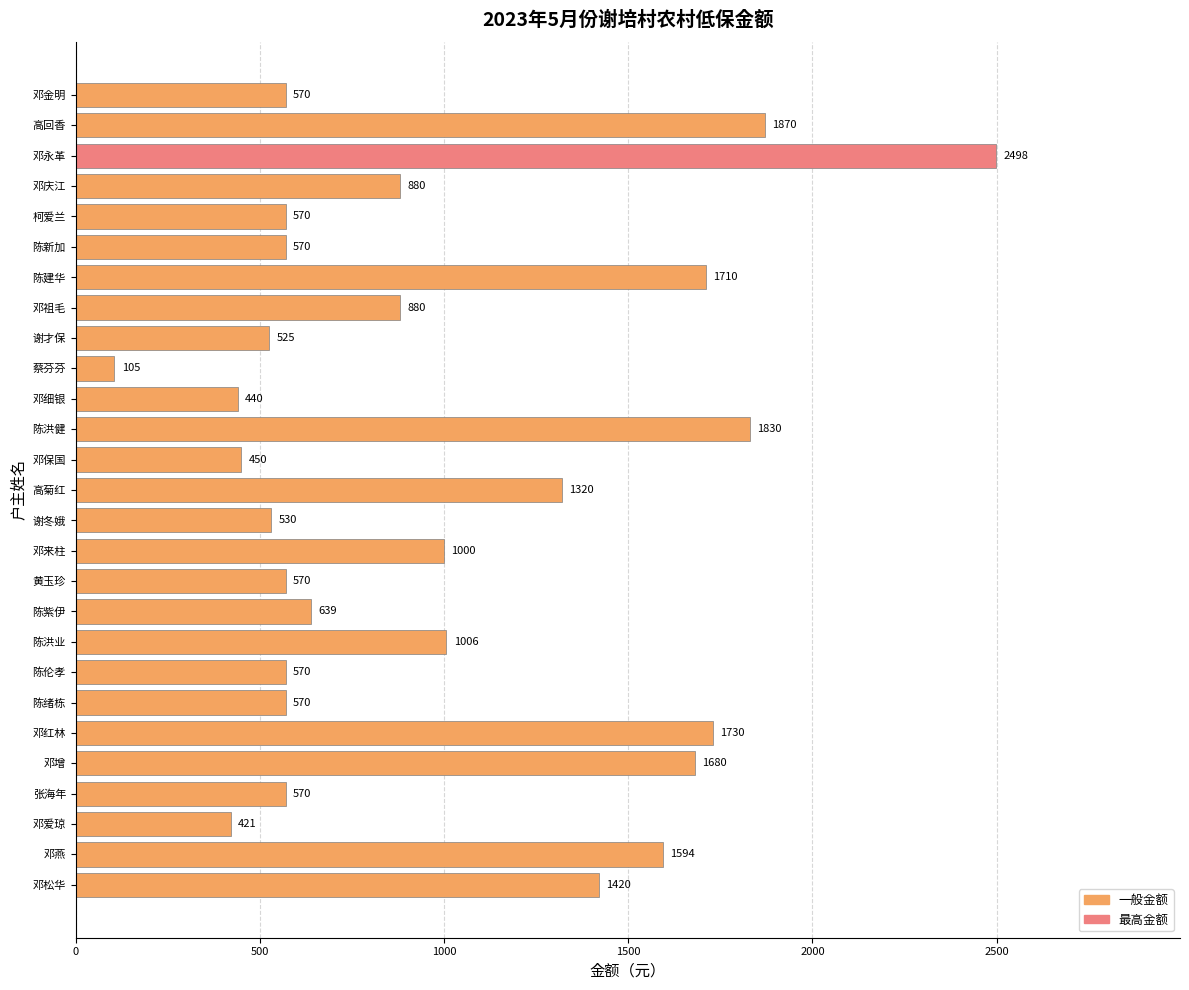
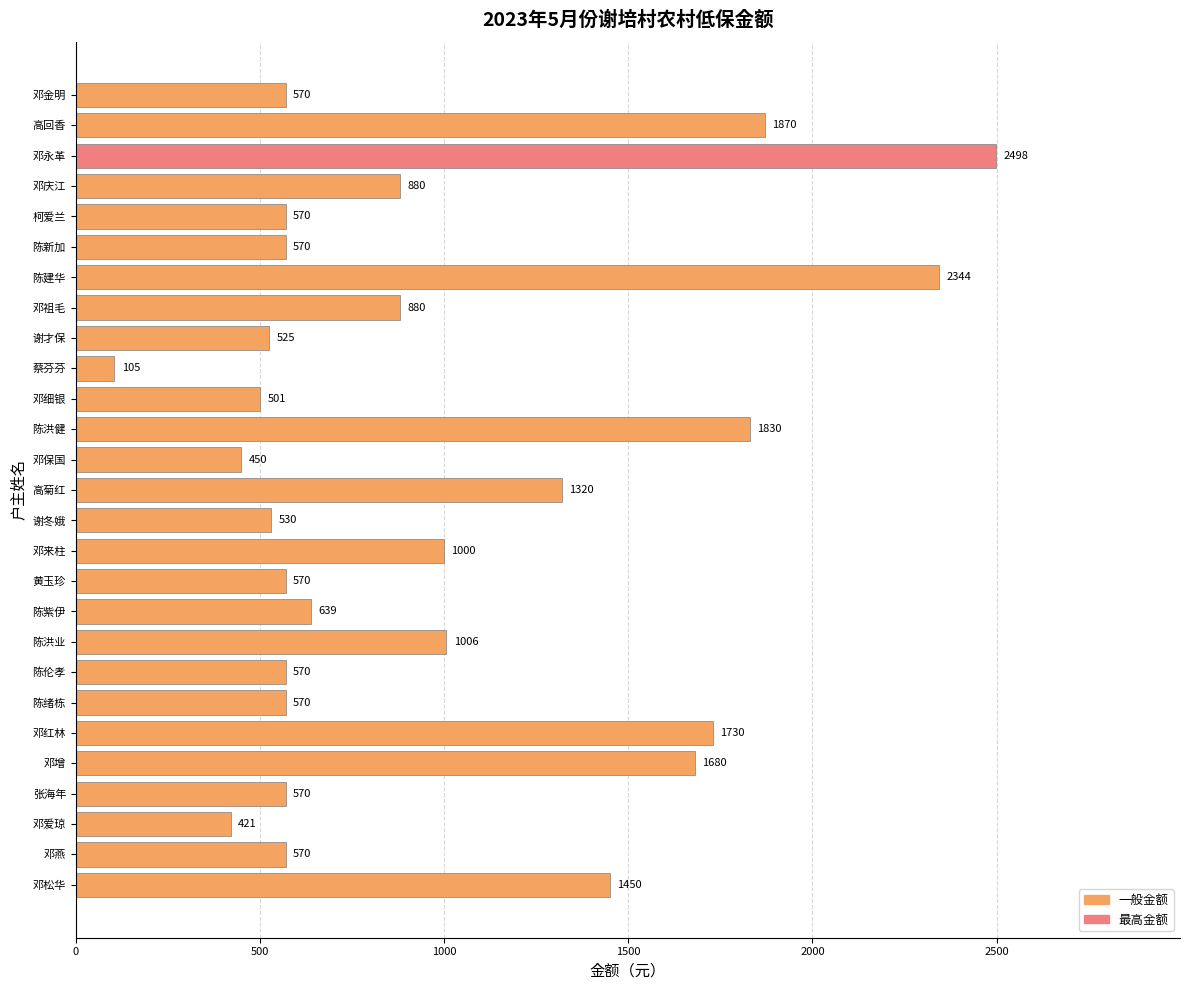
  {
    "邓金明": 570,
    "高回香": 1870,
    "邓永革": 2498,
    "邓庆江": 880,
    "柯爱兰": 570,
    "陈新加": 570,
-   "陈建华": 1710,
+   "陈建华": 2344,
    "邓祖毛": 880,
    "谢才保": 525,
    "蔡芬芬": 105,
-   "邓细银": 440,
+   "邓细银": 501,
    "陈洪健": 1830,
    "邓保国": 450,
    "高菊红": 1320,
    "谢冬娥": 530,
    "邓来柱": 1000,
    "黄玉珍": 570,
    "陈紫伊": 639,
    "陈洪业": 1006,
    "陈伦孝": 570,
    "陈绪栋": 570,
    "邓红林": 1730,
    "邓增": 1680,
    "张海年": 570,
    "邓爱琼": 421,
-   "邓燕": 1594,
-   "邓松华": 1420
+   "邓燕": 570,
+   "邓松华": 1450
  }
